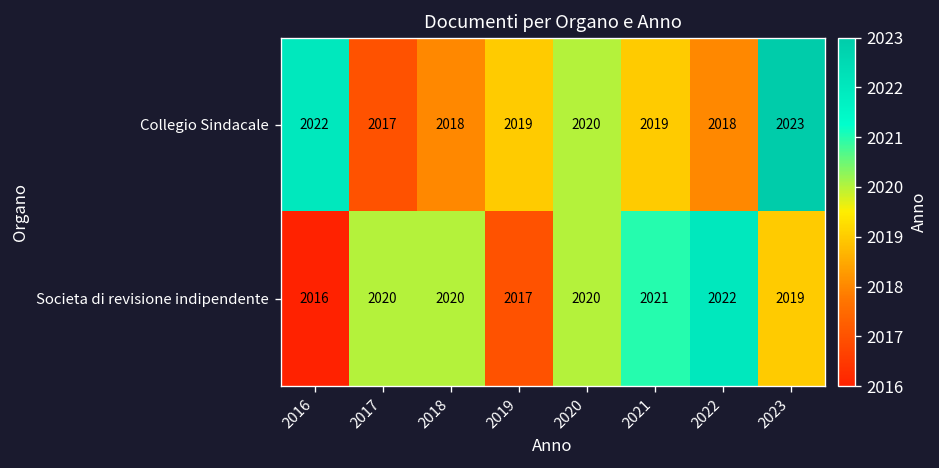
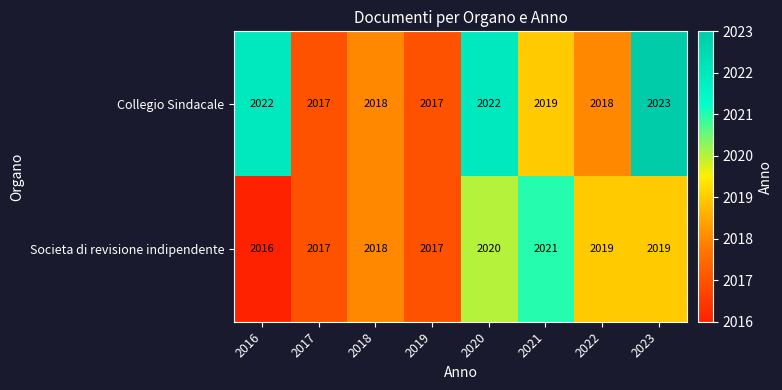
  {
    "Collegio Sindacale": {
      "2016": 2022,
      "2017": 2017,
      "2018": 2018,
-     "2019": 2019,
-     "2020": 2020,
+     "2019": 2017,
+     "2020": 2022,
      "2021": 2019,
      "2022": 2018,
      "2023": 2023
    },
    "Societa di revisione indipendente": {
      "2016": 2016,
-     "2017": 2020,
-     "2018": 2020,
+     "2017": 2017,
+     "2018": 2018,
      "2019": 2017,
      "2020": 2020,
      "2021": 2021,
-     "2022": 2022,
+     "2022": 2019,
      "2023": 2019
    }
  }
